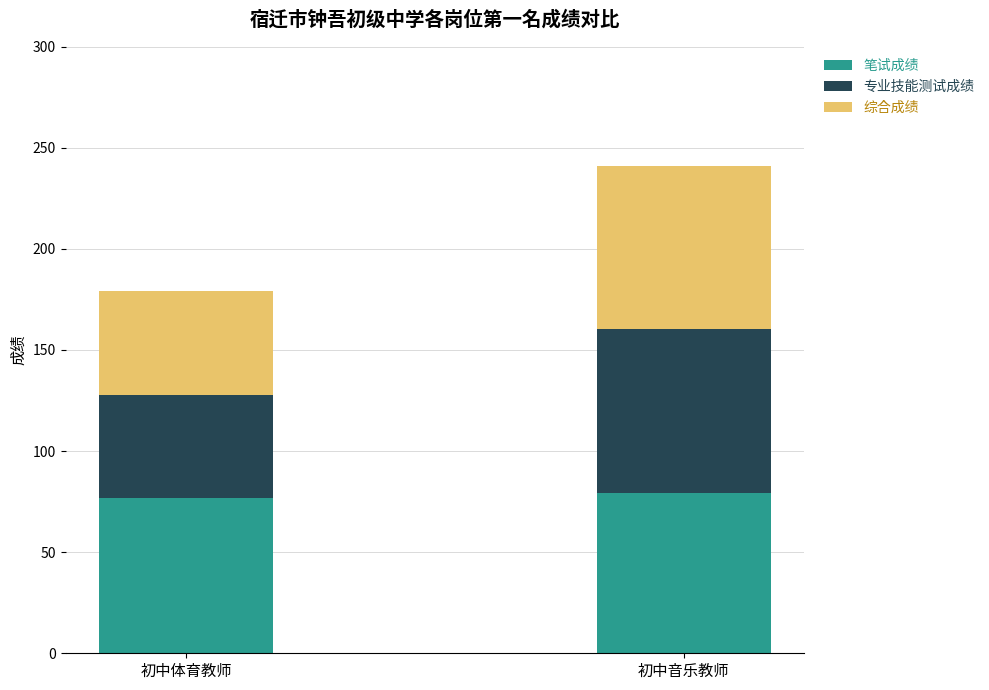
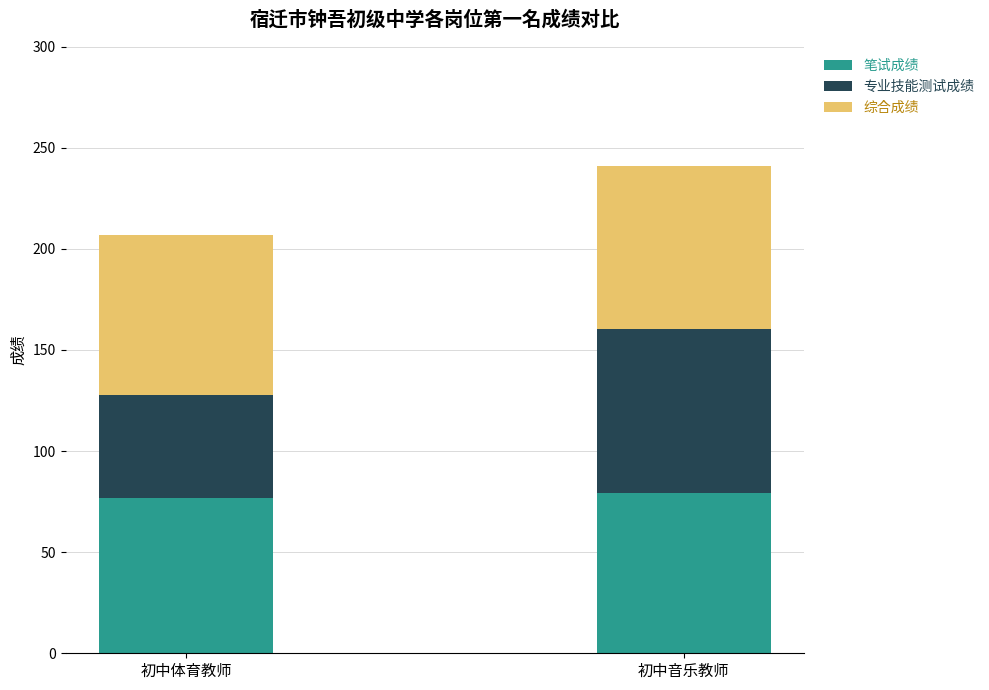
  {
    "笔试成绩": {
      "初中体育教师": 77,
      "初中音乐教师": 79
    },
    "专业技能测试成绩": {
      "初中体育教师": 51,
      "初中音乐教师": 81
    },
    "综合成绩": {
-     "初中体育教师": 52,
+     "初中体育教师": 79,
      "初中音乐教师": 80
    }
  }
